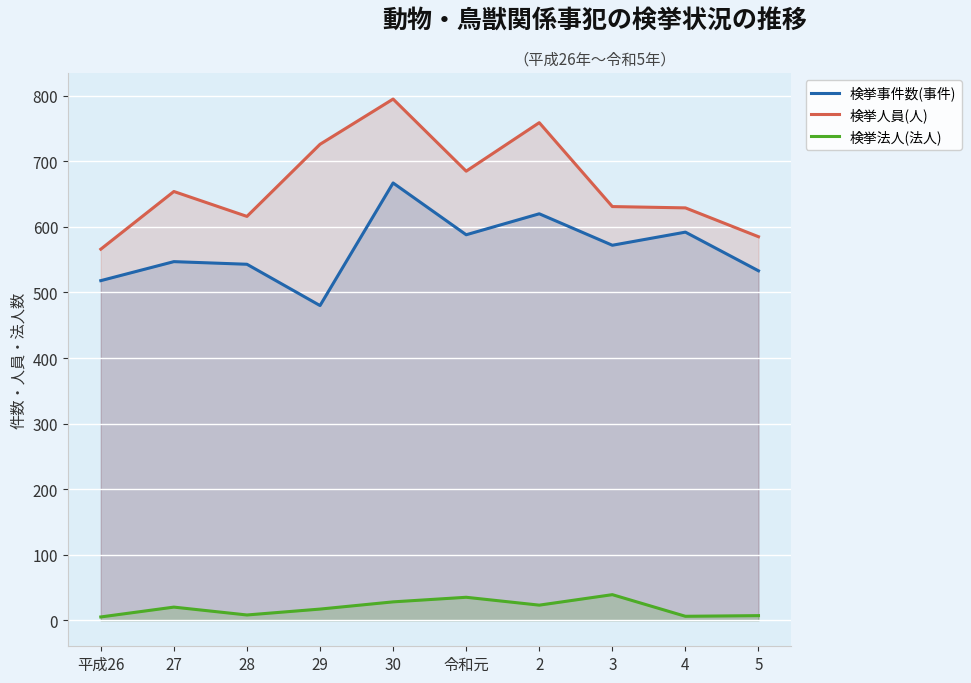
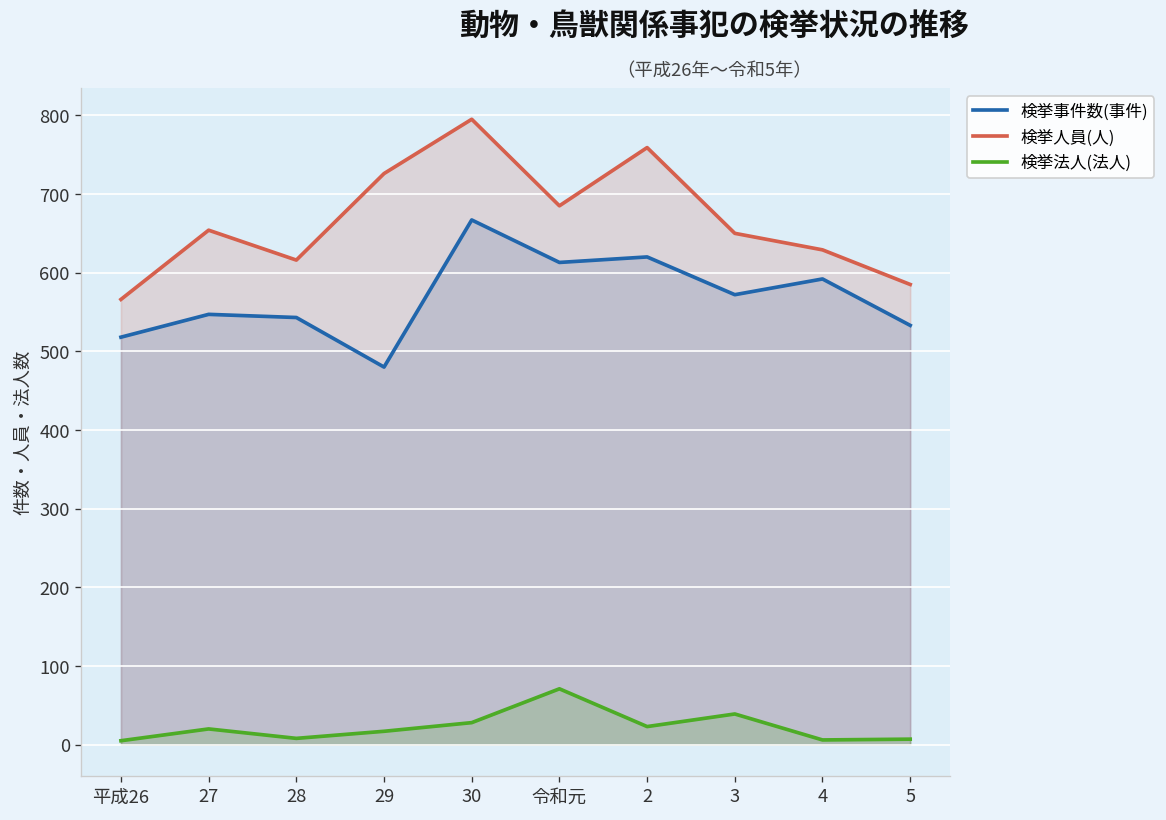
  {
    "検挙事件数(事件)": {
      "平成26": 520,
      "27": 550,
      "28": 540,
      "29": 480,
      "30": 670,
-     "令和元": 590,
+     "令和元": 610,
      "2": 620,
      "3": 570,
      "4": 590,
      "5": 530
    },
    "検挙人員(人)": {
      "平成26": 570,
      "27": 650,
      "28": 620,
      "29": 730,
      "30": 800,
      "令和元": 690,
      "2": 760,
-     "3": 630,
+     "3": 650,
      "4": 630,
      "5": 590
    },
    "検挙法人(法人)": {
      "平成26": 10,
      "27": 20,
      "28": 10,
      "29": 20,
      "30": 30,
-     "令和元": 40,
+     "令和元": 70,
      "2": 20,
      "3": 40,
      "4": 10,
      "5": 10
    }
  }
